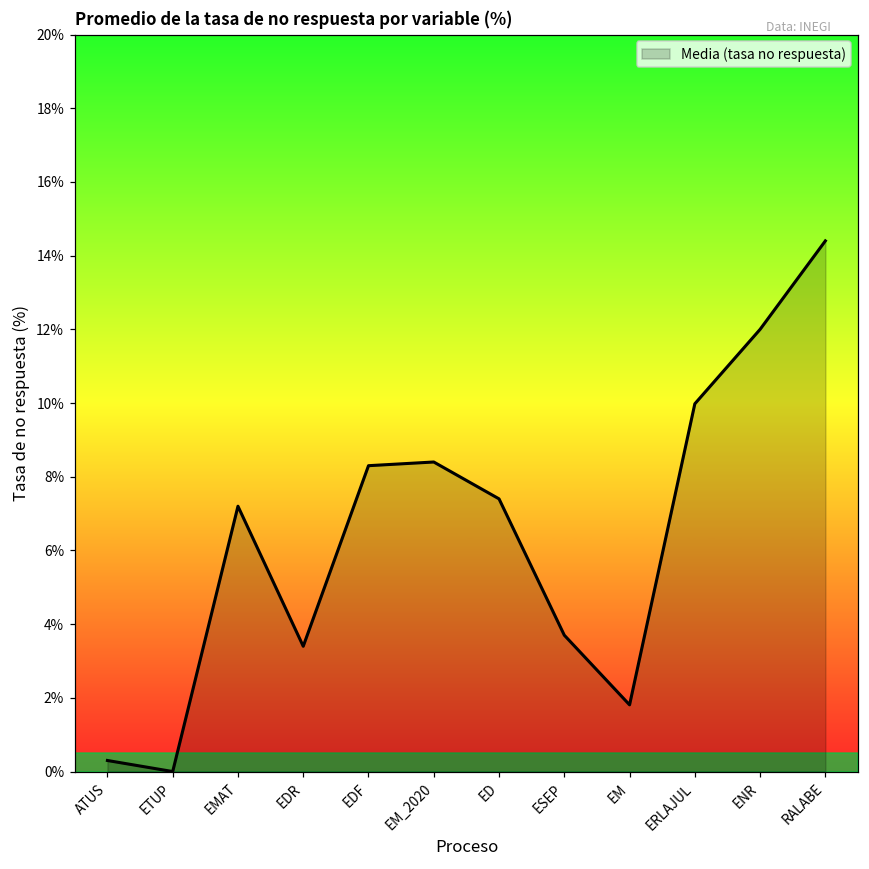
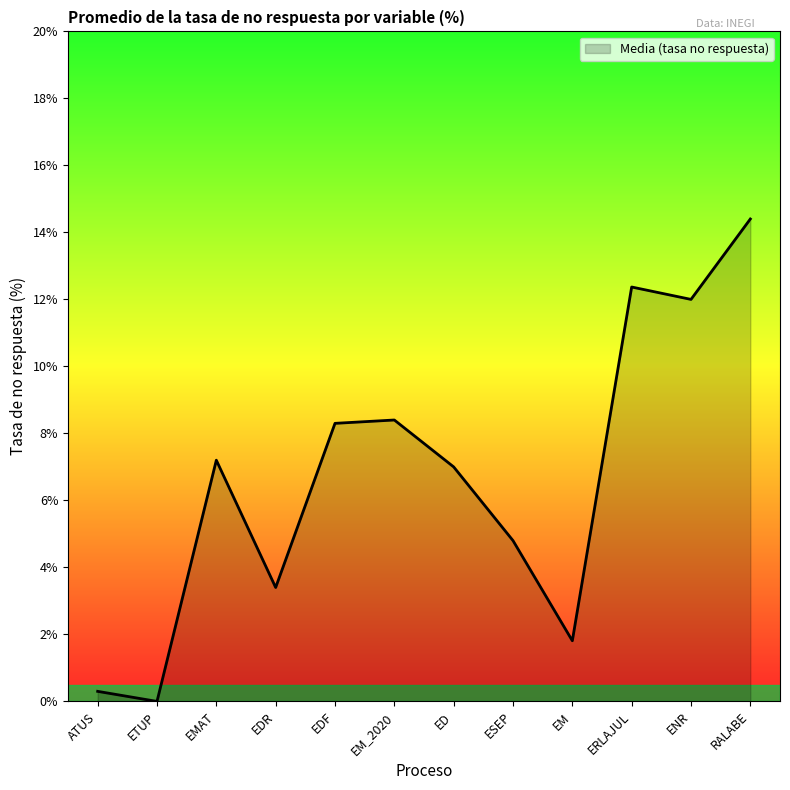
  {
    "EMAT": "7.2%",
    "EDR": "3.4%",
    "EDF": "8.3%",
    "EM_2020": "8.4%",
-   "ED": "7.4%",
-   "ESEP": "3.7%",
+   "ED": "7.0%",
+   "ESEP": "4.8%",
    "EM": "1.8%",
-   "ERLAJUL": "10.0%",
+   "ERLAJUL": "12.4%",
    "ENR": "12.0%",
    "RALABE": "14.4%"
  }
